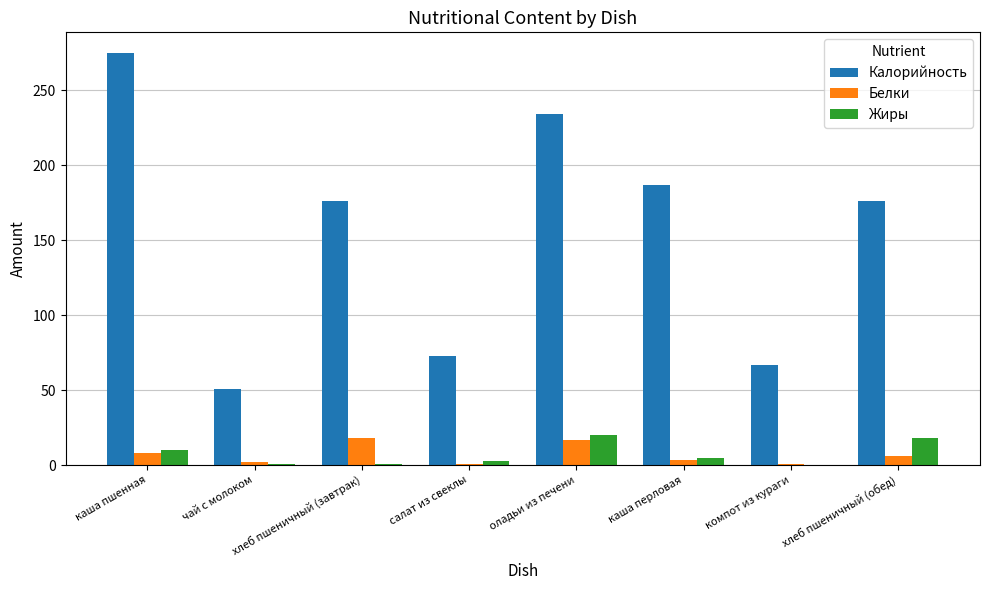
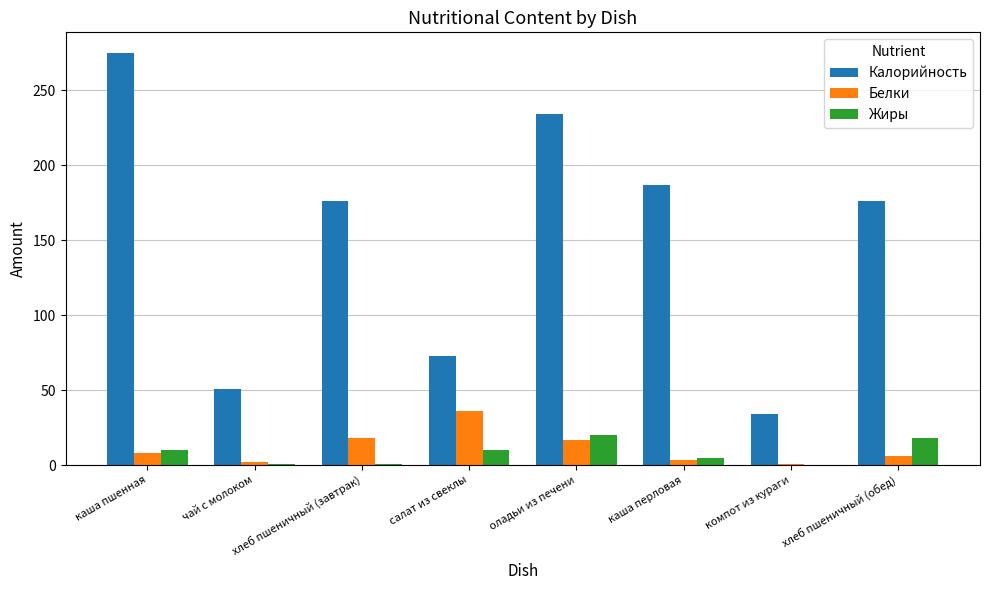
  {
    "Калорийность": {
      "каша пшенная": 275,
      "чай с молоком": 51,
      "хлеб пшеничный (завтрак)": 176,
      "салат из свеклы": 73,
      "оладьи из печени": 234,
      "каша перловая": 187,
-     "компот из кураги": 67,
+     "компот из кураги": 34,
      "хлеб пшеничный (обед)": 176
    },
    "Белки": {
      "каша пшенная": 8,
      "чай с молоком": 2,
      "хлеб пшеничный (завтрак)": 18,
-     "салат из свеклы": 1,
+     "салат из свеклы": 36,
      "оладьи из печени": 17,
      "каша перловая": 4,
      "хлеб пшеничный (обед)": 6
    },
    "Жиры": {
      "каша пшенная": 10,
-     "салат из свеклы": 3,
+     "салат из свеклы": 10,
      "оладьи из печени": 20,
      "каша перловая": 5,
      "компот из кураги": 0,
      "хлеб пшеничный (обед)": 18
    }
  }
